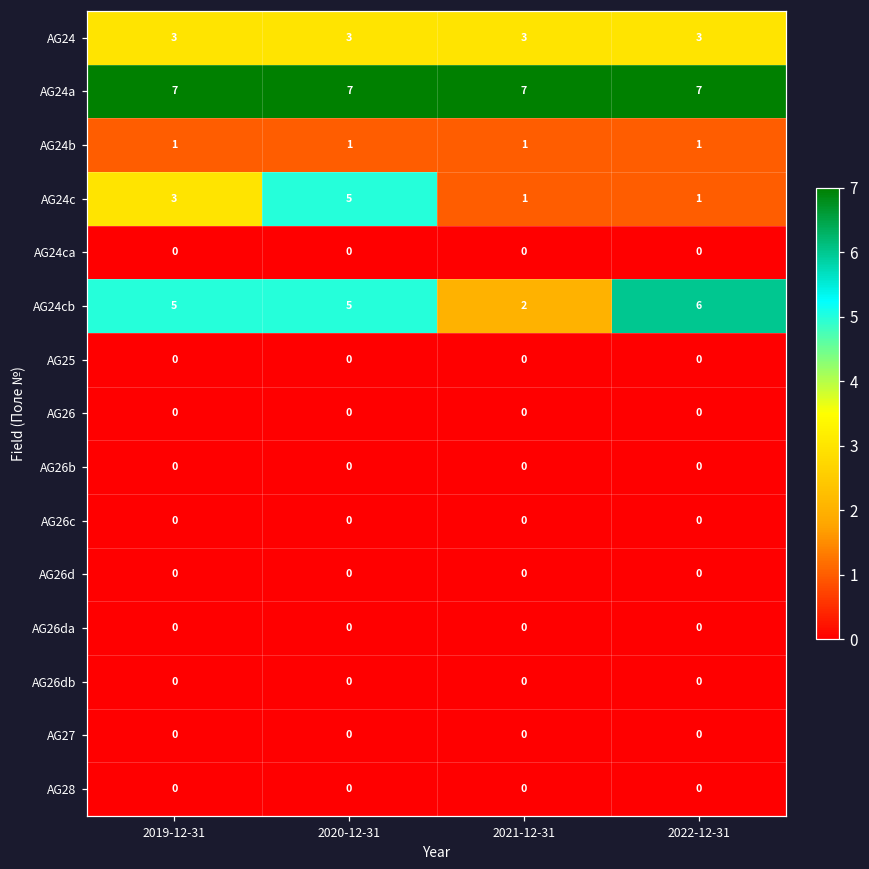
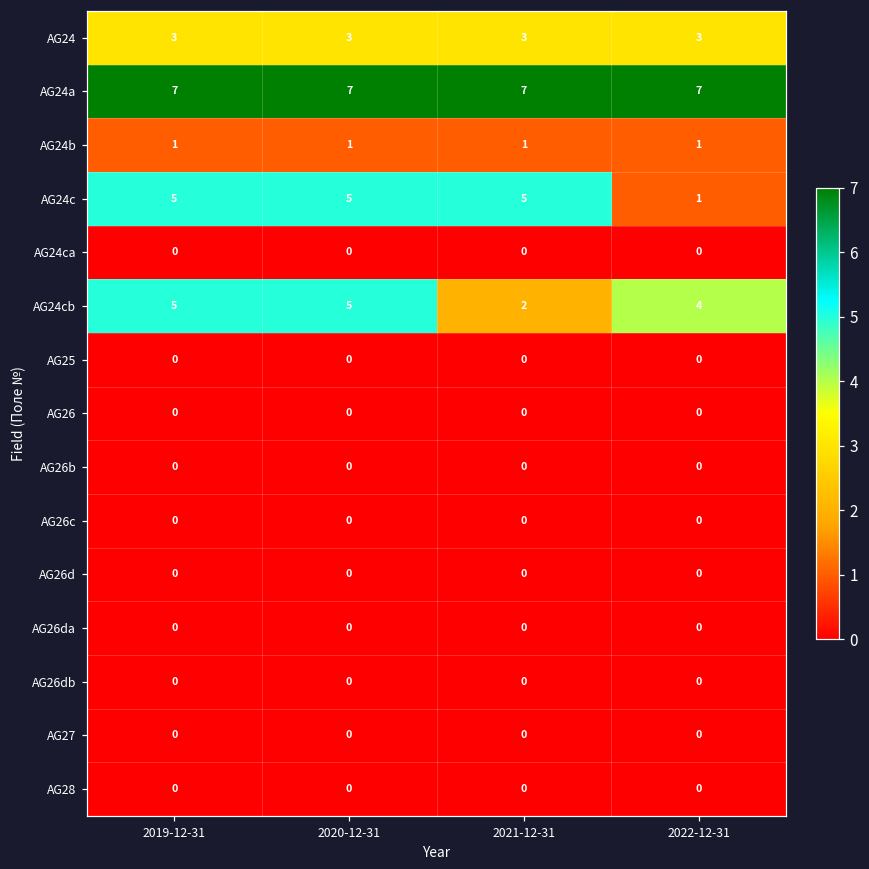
  {
    "AG24": {
      "2019-12-31": 3,
      "2020-12-31": 3,
      "2021-12-31": 3,
      "2022-12-31": 3
    },
    "AG24a": {
      "2019-12-31": 7,
      "2020-12-31": 7,
      "2021-12-31": 7,
      "2022-12-31": 7
    },
    "AG24b": {
      "2019-12-31": 1,
      "2020-12-31": 1,
      "2021-12-31": 1,
      "2022-12-31": 1
    },
    "AG24c": {
-     "2019-12-31": 3,
+     "2019-12-31": 5,
      "2020-12-31": 5,
-     "2021-12-31": 1,
+     "2021-12-31": 5,
      "2022-12-31": 1
    },
    "AG24ca": {
      "2019-12-31": 0,
      "2020-12-31": 0,
      "2021-12-31": 0,
      "2022-12-31": 0
    },
    "AG24cb": {
      "2019-12-31": 5,
      "2020-12-31": 5,
      "2021-12-31": 2,
-     "2022-12-31": 6
+     "2022-12-31": 4
    },
    "AG25": {
      "2019-12-31": 0,
      "2020-12-31": 0,
      "2021-12-31": 0,
      "2022-12-31": 0
    },
    "AG26": {
      "2019-12-31": 0,
      "2020-12-31": 0,
      "2021-12-31": 0,
      "2022-12-31": 0
    },
    "AG26b": {
      "2019-12-31": 0,
      "2020-12-31": 0,
      "2021-12-31": 0,
      "2022-12-31": 0
    },
    "AG26c": {
      "2019-12-31": 0,
      "2020-12-31": 0,
      "2021-12-31": 0,
      "2022-12-31": 0
    },
    "AG26d": {
      "2019-12-31": 0,
      "2020-12-31": 0,
      "2021-12-31": 0,
      "2022-12-31": 0
    },
    "AG26da": {
      "2019-12-31": 0,
      "2020-12-31": 0,
      "2021-12-31": 0,
      "2022-12-31": 0
    },
    "AG26db": {
      "2019-12-31": 0,
      "2020-12-31": 0,
      "2021-12-31": 0,
      "2022-12-31": 0
    },
    "AG27": {
      "2019-12-31": 0,
      "2020-12-31": 0,
      "2021-12-31": 0,
      "2022-12-31": 0
    },
    "AG28": {
      "2019-12-31": 0,
      "2020-12-31": 0,
      "2021-12-31": 0,
      "2022-12-31": 0
    }
  }
